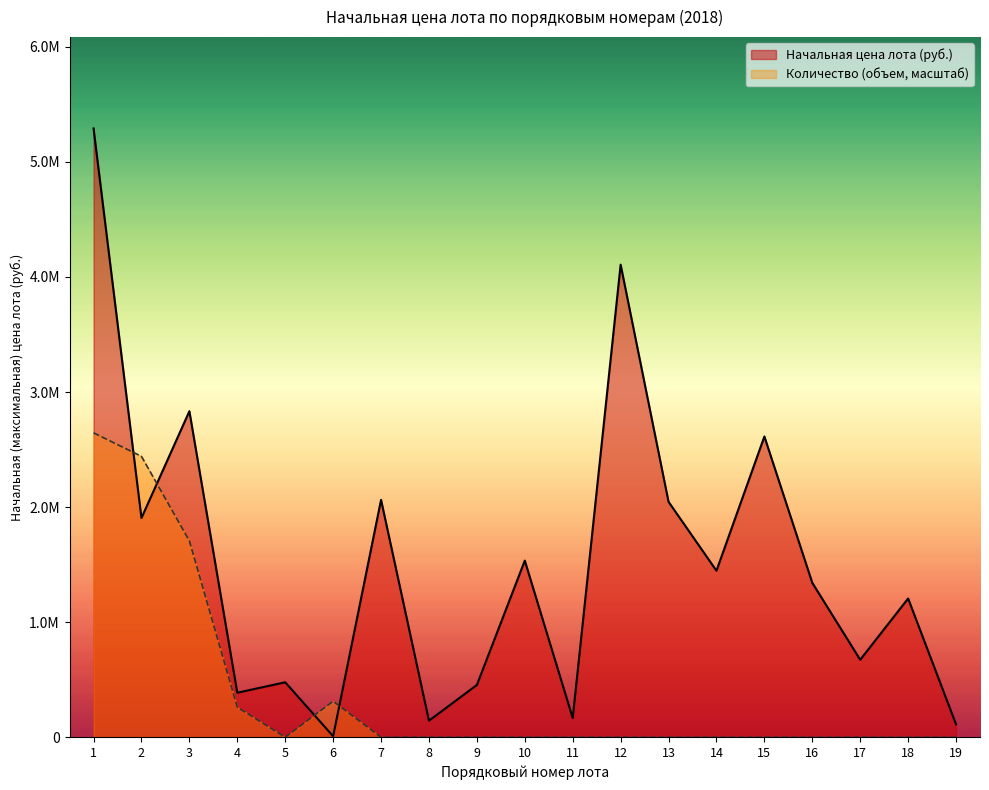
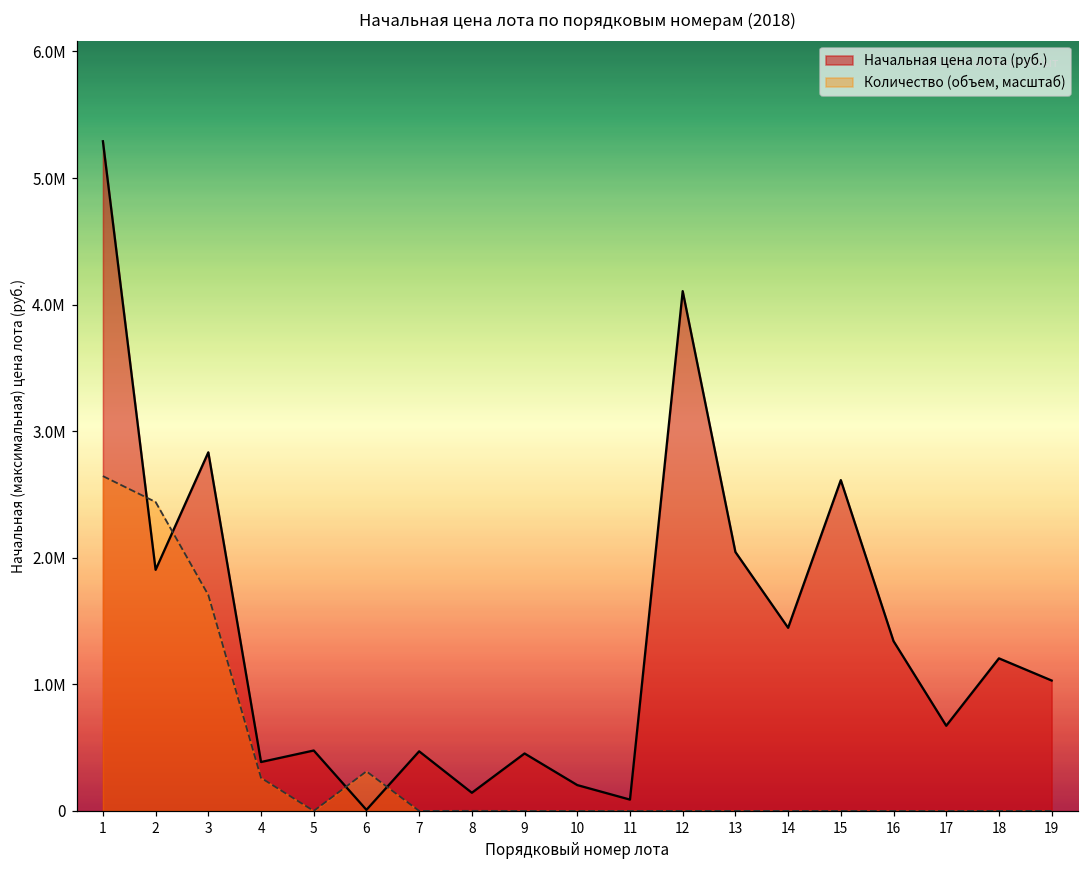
  {
    "Начальная цена лота (руб.)": {
      "1": 5290000,
      "2": 1900000,
      "3": 2830000,
      "4": 390000,
      "5": 480000,
      "6": 10000,
-     "7": 2060000,
+     "7": 470000,
      "8": 140000,
      "9": 450000,
-     "10": 1530000,
-     "11": 170000,
+     "10": 200000,
+     "11": 90000,
      "12": 4110000,
      "13": 2050000,
      "14": 1450000,
      "15": 2610000,
      "16": 1340000,
      "17": 670000,
      "18": 1210000,
-     "19": 110000
+     "19": 1030000
    },
    "Количество (объем, масштаб)": {
      "1": 2650000,
      "2": 2440000,
      "3": 1710000,
      "4": 260000,
      "5": 0,
      "6": 310000,
      "7": 0,
      "8": 0,
      "9": 0,
      "10": 0,
      "11": 0,
      "12": 0,
      "13": 0,
      "14": 0,
      "15": 0,
      "16": 0,
      "17": 0,
      "18": 0,
      "19": 0
    }
  }
